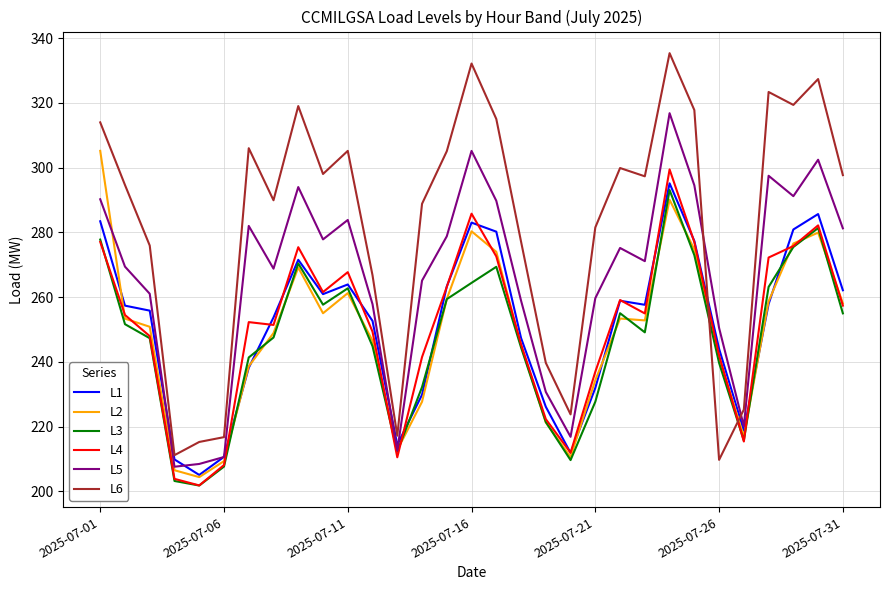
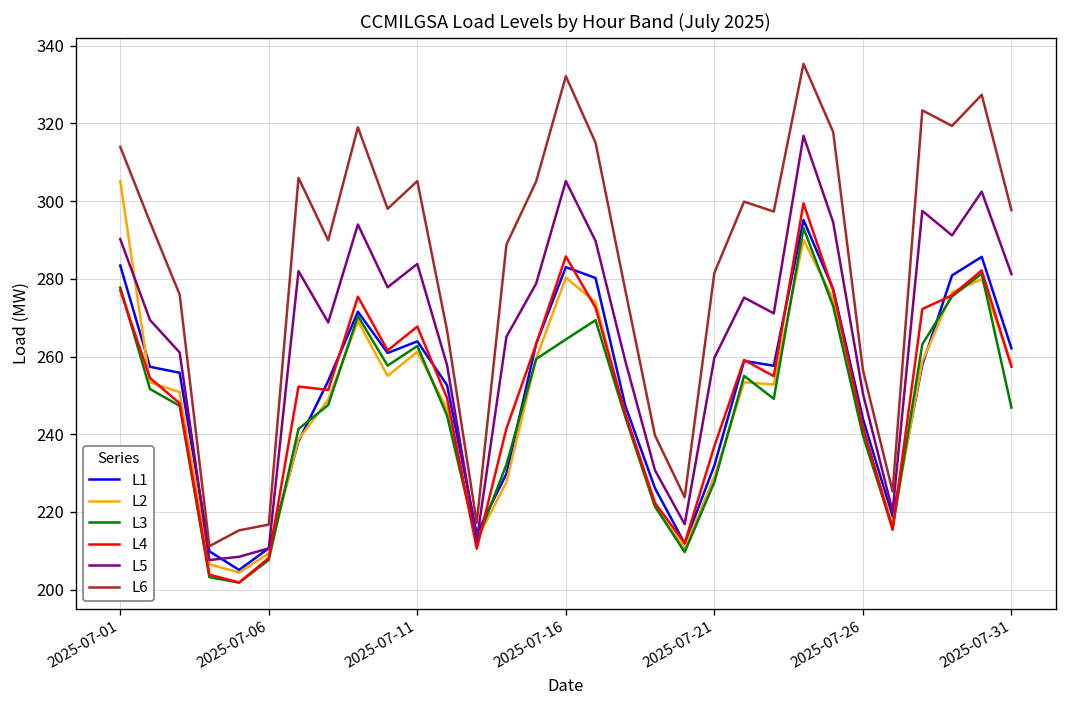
  {
    "L1": {
      "2025-07-01": 283,
      "2025-07-11": 264,
      "2025-07-16": 283,
      "2025-07-21": 232,
      "2025-07-26": 244,
      "2025-07-31": 262
    },
    "L2": {
      "2025-07-01": 305,
      "2025-07-06": 209,
      "2025-07-11": 261,
      "2025-07-16": 280,
-     "2025-07-21": 234
+     "2025-07-21": 229
    },
    "L3": {
      "2025-07-11": 263,
      "2025-07-16": 264,
      "2025-07-21": 228,
      "2025-07-26": 240,
-     "2025-07-31": 255
+     "2025-07-31": 247
    },
    "L4": {
      "2025-07-11": 268,
      "2025-07-16": 286,
      "2025-07-21": 237
    },
    "L5": {
      "2025-07-01": 290,
      "2025-07-11": 284,
      "2025-07-16": 305,
      "2025-07-21": 260,
      "2025-07-26": 250,
      "2025-07-31": 281
    },
    "L6": {
      "2025-07-01": 314,
      "2025-07-06": 217,
      "2025-07-11": 305,
      "2025-07-16": 332,
      "2025-07-21": 282,
-     "2025-07-26": 210,
+     "2025-07-26": 257,
      "2025-07-31": 298
    }
  }
